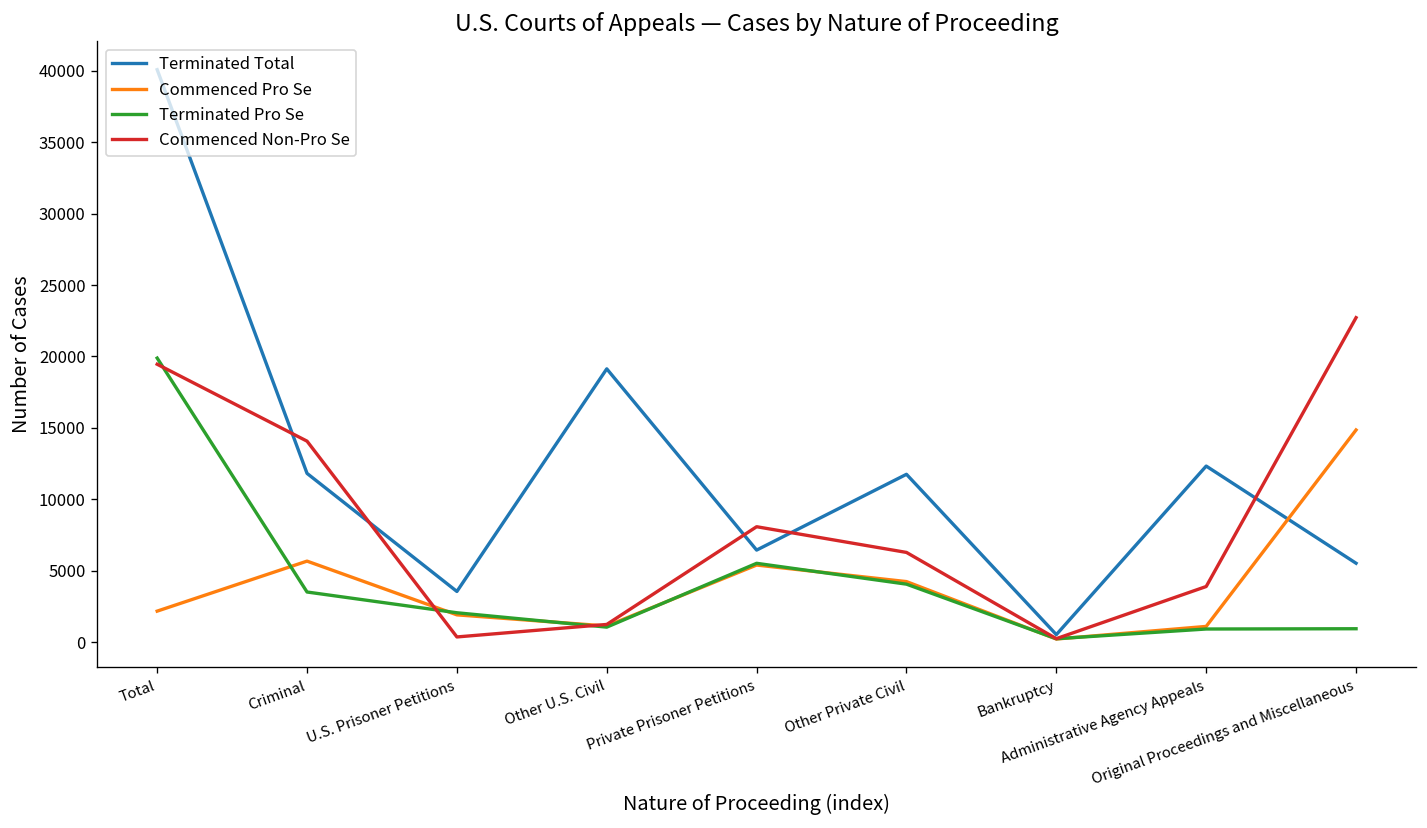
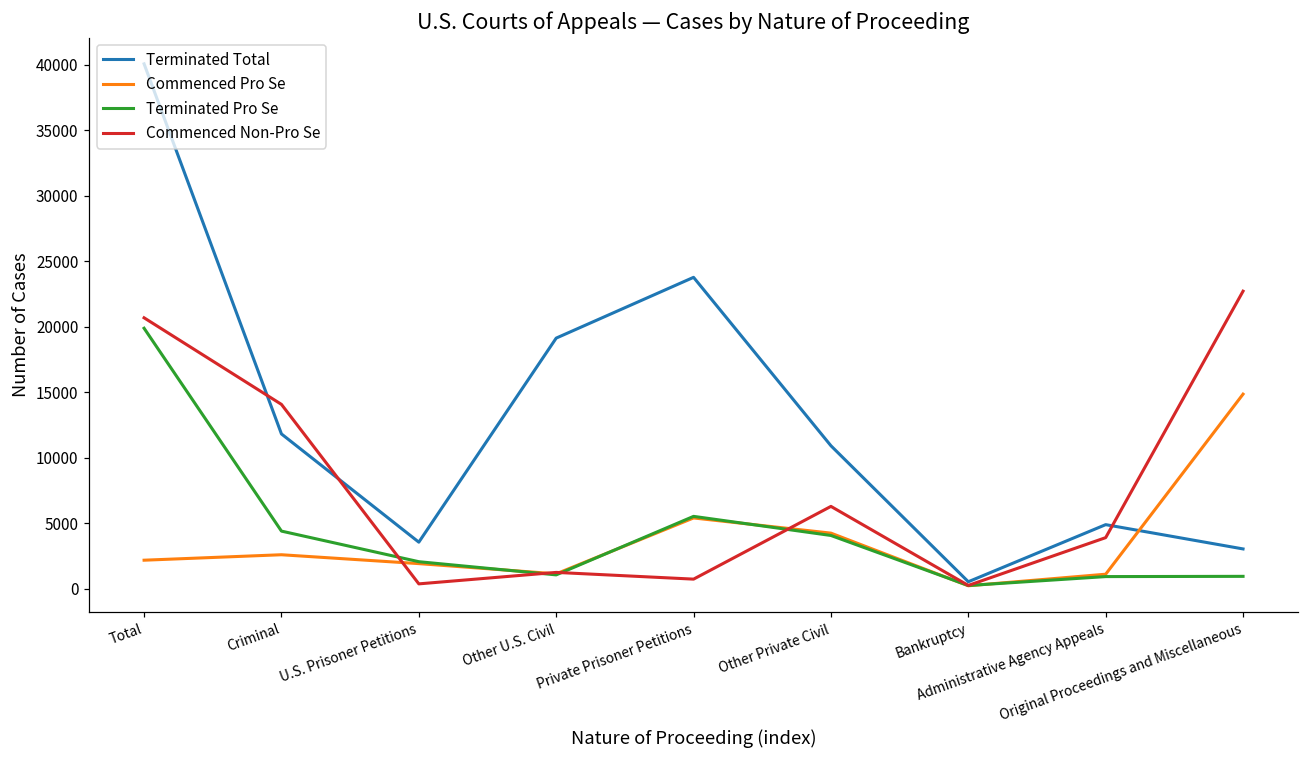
  {
    "Terminated Total": {
      "Criminal": 11800,
      "U.S. Prisoner Petitions": 3500,
      "Other U.S. Civil": 19100,
-     "Private Prisoner Petitions": 6400,
-     "Other Private Civil": 11800,
+     "Private Prisoner Petitions": 23800,
+     "Other Private Civil": 10900,
      "Bankruptcy": 500,
-     "Administrative Agency Appeals": 12300,
-     "Original Proceedings and Miscellaneous": 5500
+     "Administrative Agency Appeals": 4900,
+     "Original Proceedings and Miscellaneous": 3000
    },
    "Commenced Pro Se": {
      "Total": 2200,
-     "Criminal": 5700,
+     "Criminal": 2600,
      "Original Proceedings and Miscellaneous": 14900
    },
    "Terminated Pro Se": {
      "Total": 19900,
-     "Criminal": 3500,
+     "Criminal": 4400,
      "Original Proceedings and Miscellaneous": 900
    },
    "Commenced Non-Pro Se": {
-     "Total": 19500,
+     "Total": 20700,
      "Criminal": 14100,
      "U.S. Prisoner Petitions": 400,
-     "Private Prisoner Petitions": 8100,
+     "Private Prisoner Petitions": 700,
      "Other Private Civil": 6300,
      "Administrative Agency Appeals": 3900,
      "Original Proceedings and Miscellaneous": 22700
    }
  }
